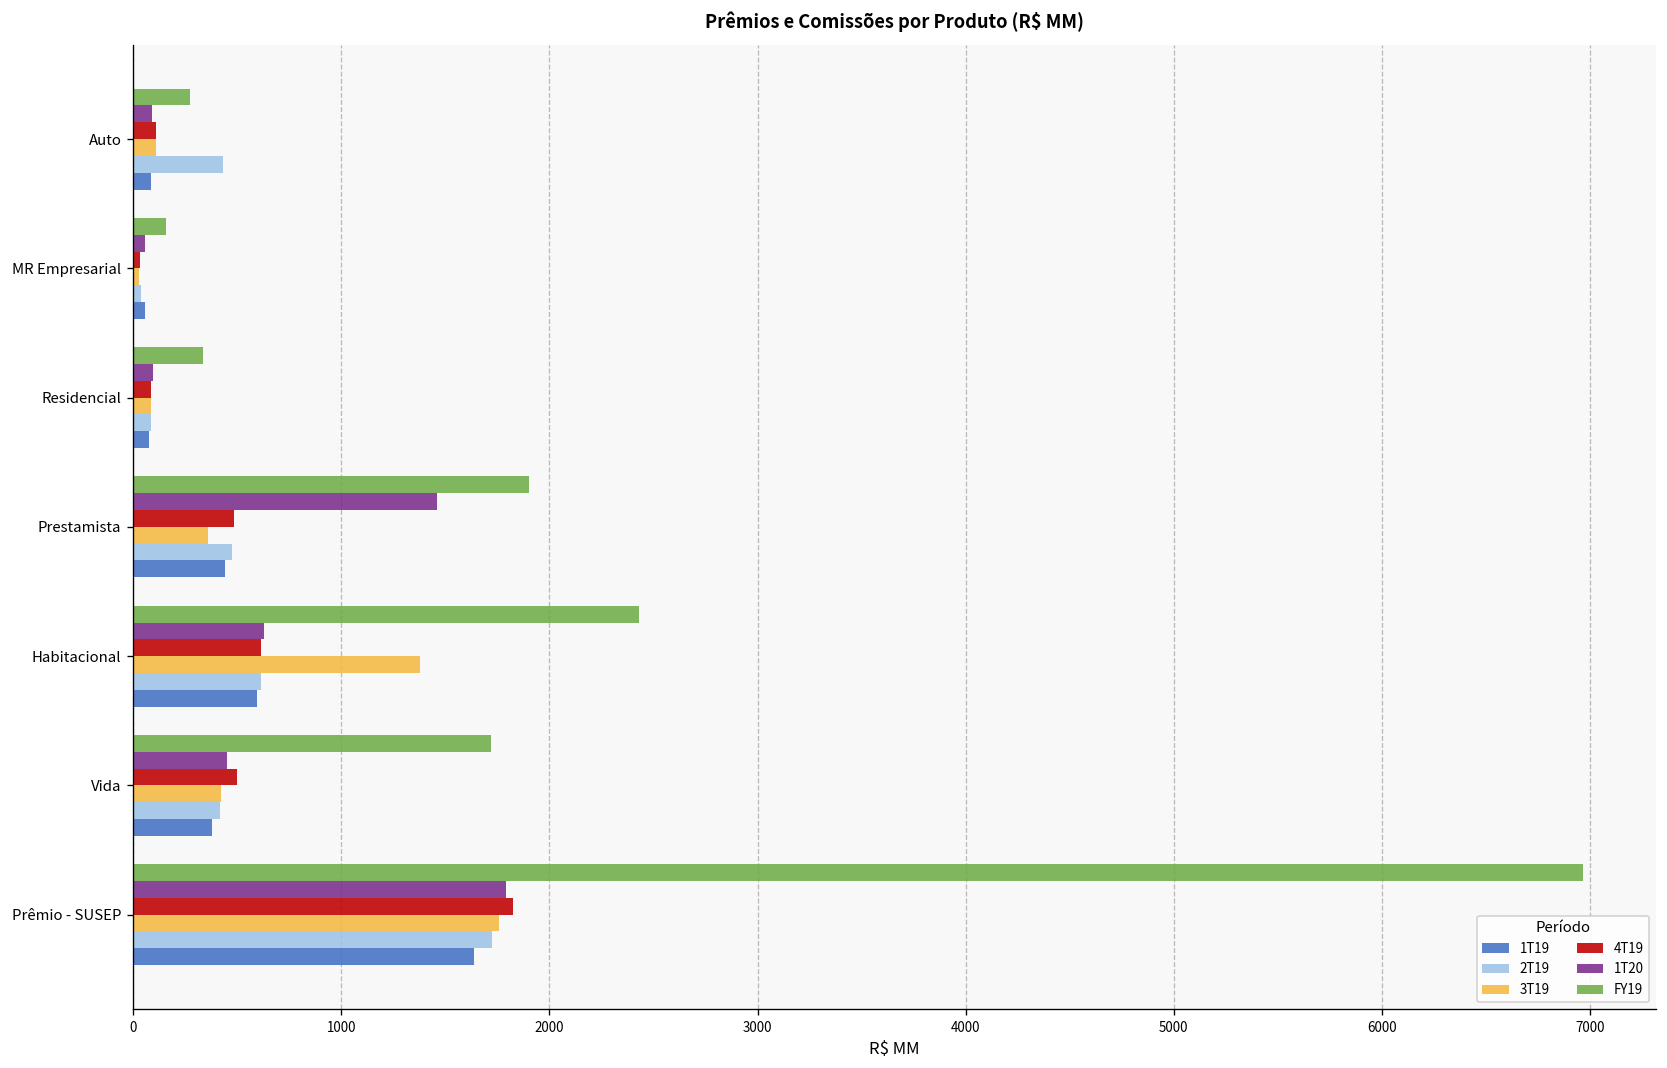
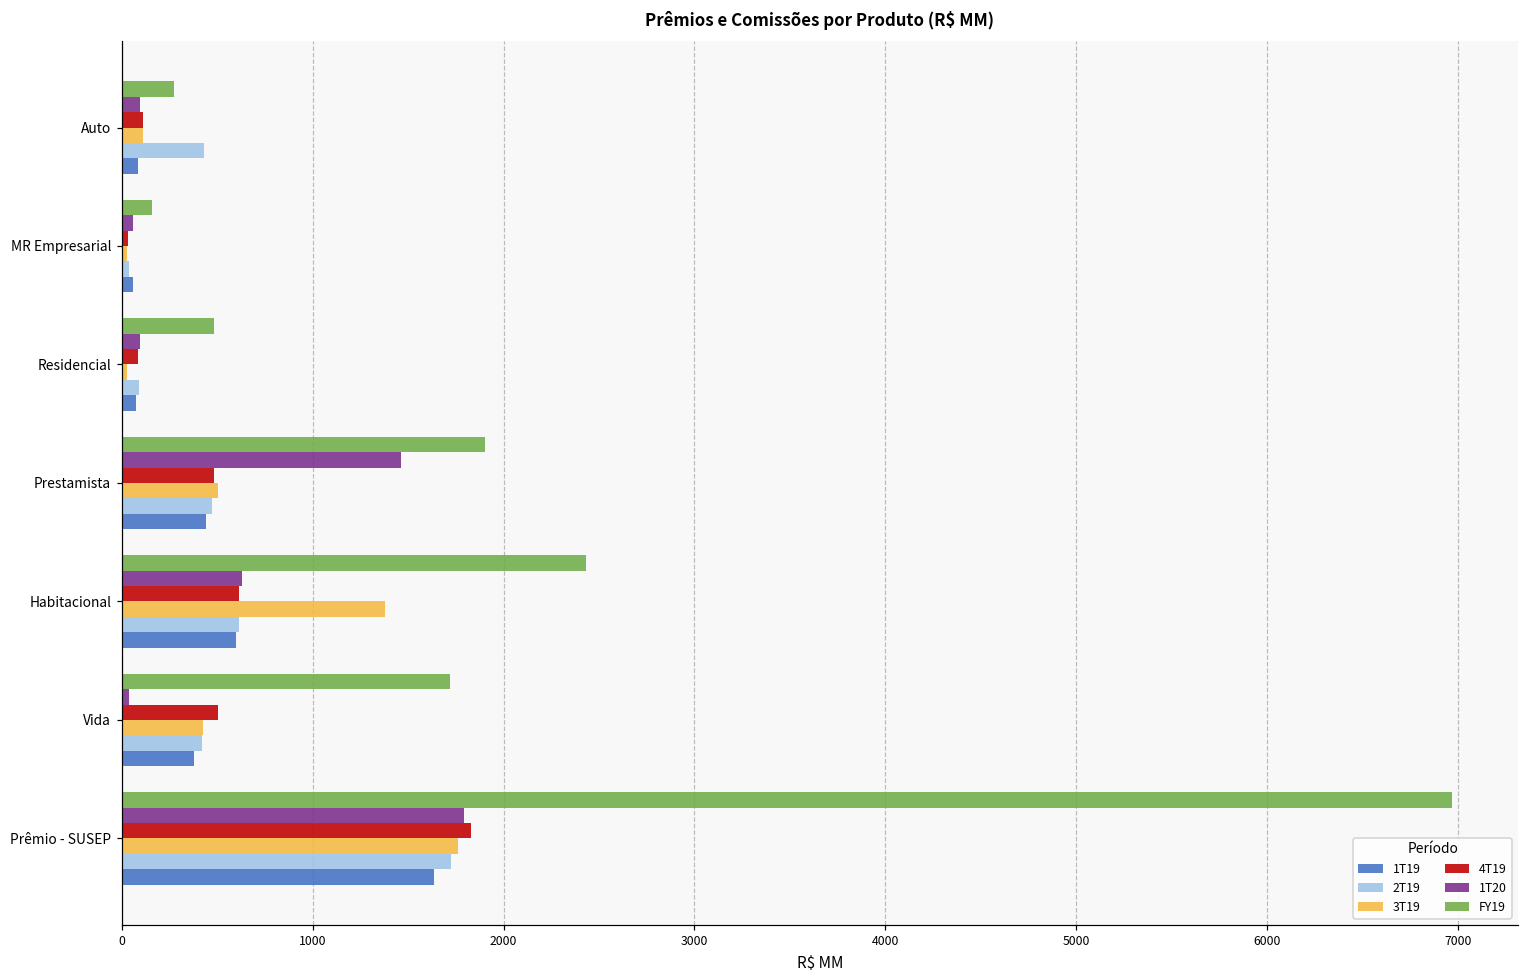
  {
    "1T19": {
      "Auto": 80,
      "MR Empresarial": 60,
      "Residencial": 70,
      "Prestamista": 440,
      "Habitacional": 600,
      "Vida": 380,
      "Prêmio - SUSEP": 1640
    },
    "2T19": {
      "Auto": 430,
      "MR Empresarial": 40,
      "Residencial": 90,
      "Prestamista": 470,
      "Habitacional": 610,
      "Vida": 420,
      "Prêmio - SUSEP": 1730
    },
    "3T19": {
      "Auto": 110,
      "MR Empresarial": 30,
-     "Residencial": 90,
-     "Prestamista": 360,
+     "Residencial": 30,
+     "Prestamista": 500,
      "Habitacional": 1380,
      "Vida": 420,
      "Prêmio - SUSEP": 1760
    },
    "4T19": {
      "Auto": 110,
      "MR Empresarial": 30,
      "Residencial": 90,
      "Prestamista": 480,
      "Habitacional": 610,
      "Vida": 500,
      "Prêmio - SUSEP": 1830
    },
    "1T20": {
      "Auto": 90,
      "MR Empresarial": 60,
      "Residencial": 90,
      "Prestamista": 1460,
      "Habitacional": 630,
-     "Vida": 450,
+     "Vida": 40,
      "Prêmio - SUSEP": 1790
    },
    "FY19": {
      "Auto": 280,
      "MR Empresarial": 160,
-     "Residencial": 340,
+     "Residencial": 480,
      "Prestamista": 1900,
      "Habitacional": 2430,
      "Vida": 1720,
      "Prêmio - SUSEP": 6970
    }
  }
